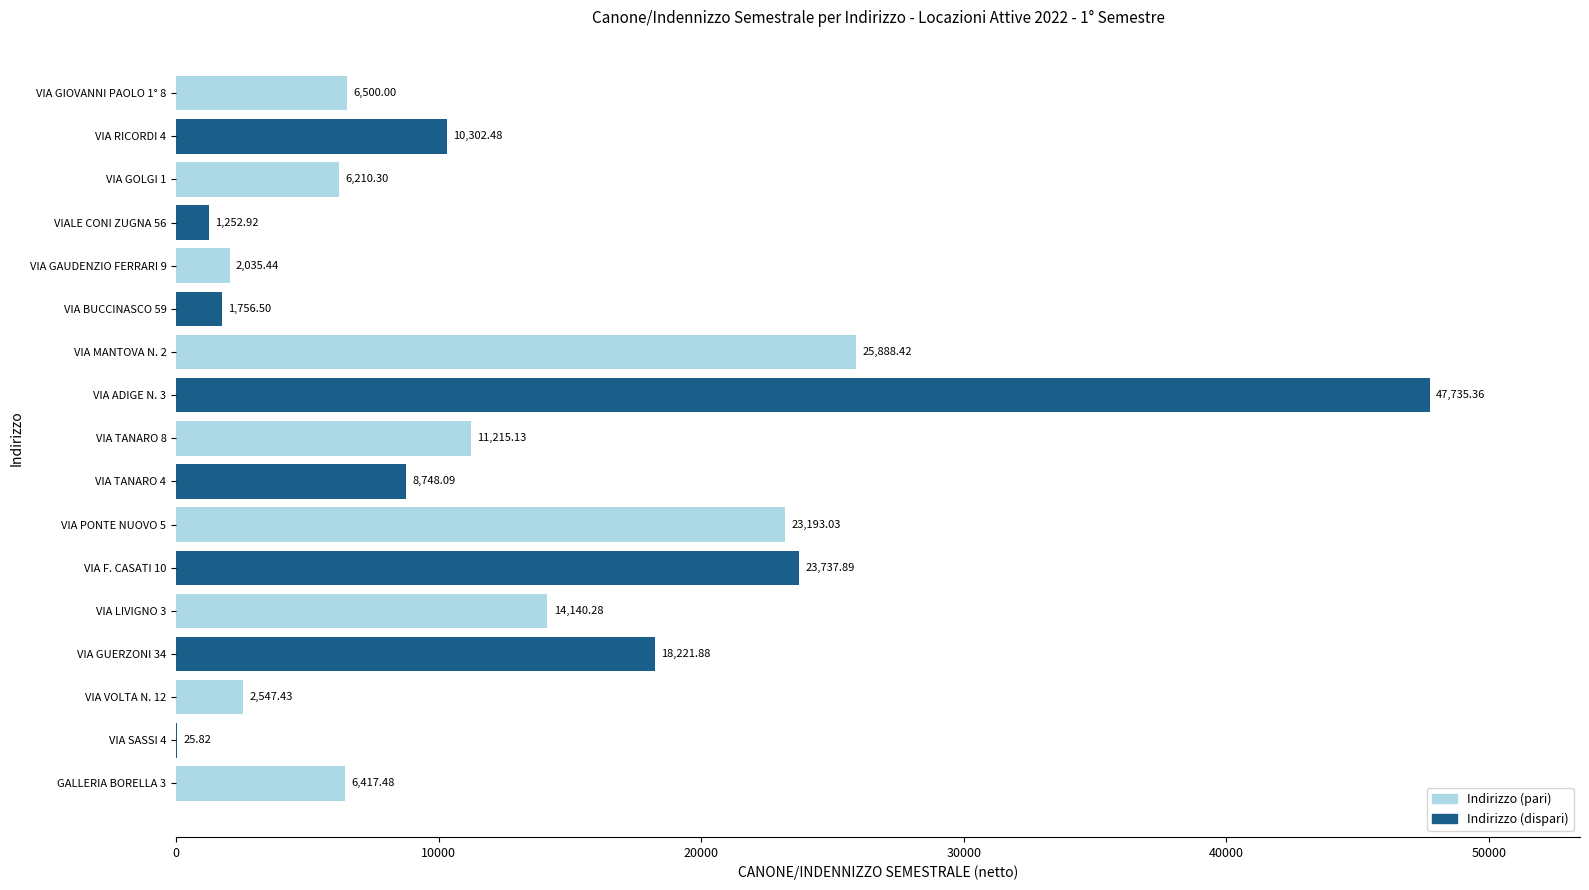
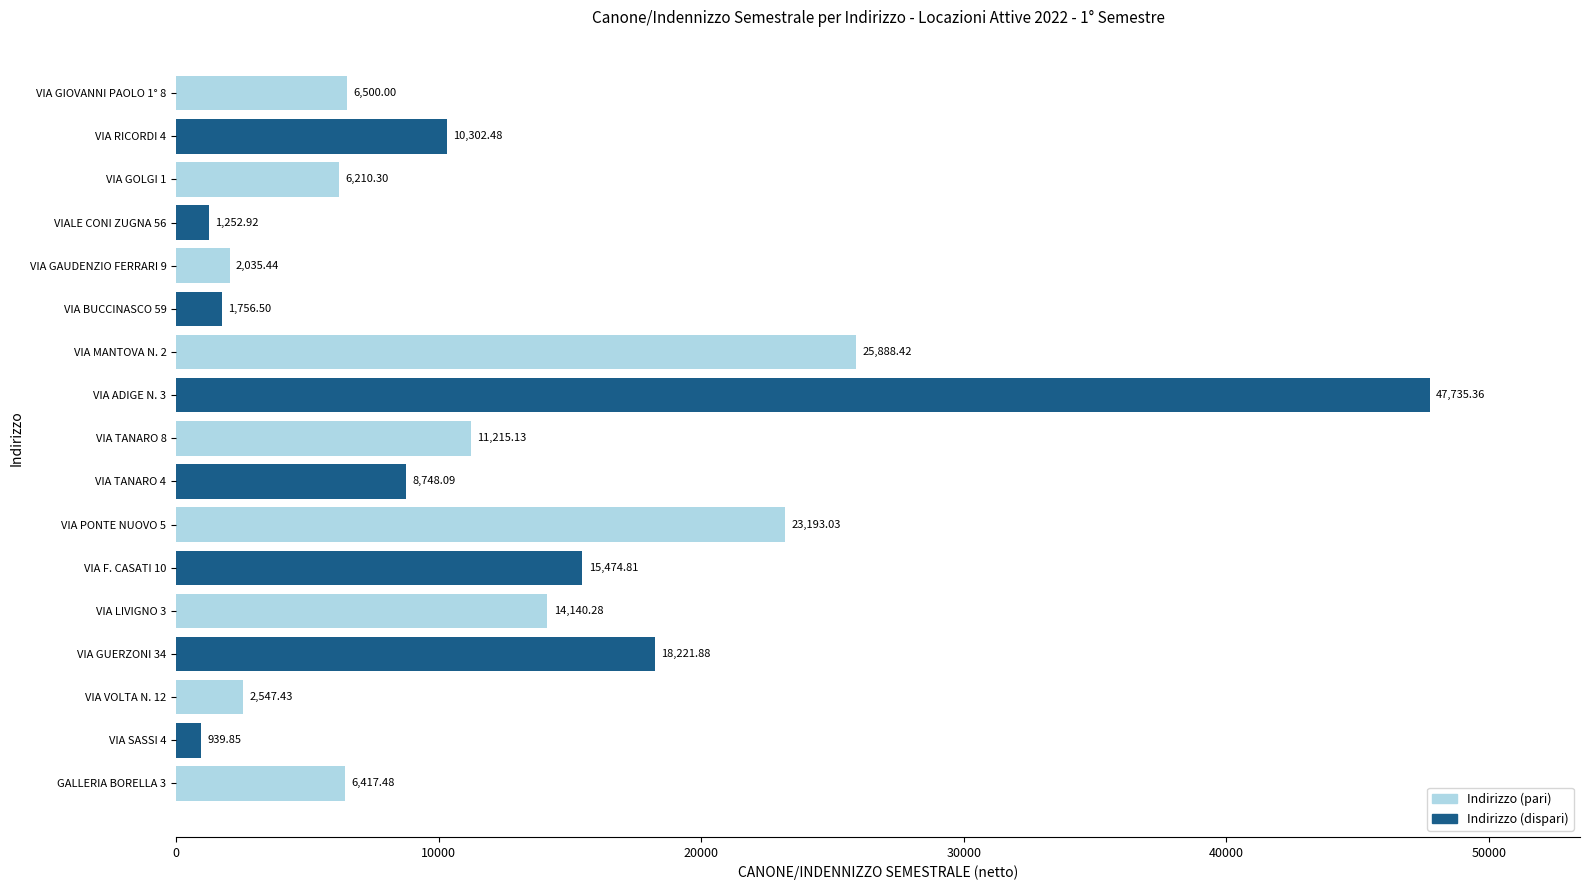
  {
    "VIA GIOVANNI PAOLO 1° 8": "6,500.00",
    "VIA RICORDI 4": "10,302.48",
    "VIA GOLGI 1": "6,210.30",
    "VIALE CONI ZUGNA 56": "1,252.92",
    "VIA GAUDENZIO FERRARI 9": "2,035.44",
    "VIA BUCCINASCO 59": "1,756.50",
    "VIA MANTOVA N. 2": "25,888.42",
    "VIA ADIGE N. 3": "47,735.36",
    "VIA TANARO 8": "11,215.13",
    "VIA TANARO 4": "8,748.09",
    "VIA PONTE NUOVO 5": "23,193.03",
-   "VIA F. CASATI 10": "23,737.89",
+   "VIA F. CASATI 10": "15,474.81",
    "VIA LIVIGNO 3": "14,140.28",
    "VIA GUERZONI 34": "18,221.88",
    "VIA VOLTA N. 12": "2,547.43",
-   "VIA SASSI 4": "25.82",
+   "VIA SASSI 4": "939.85",
    "GALLERIA BORELLA 3": "6,417.48"
  }
